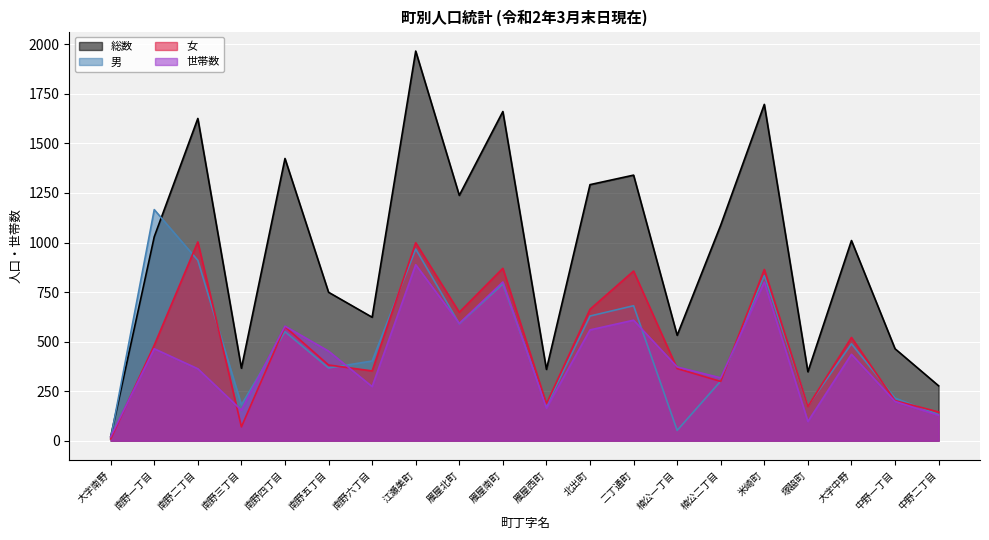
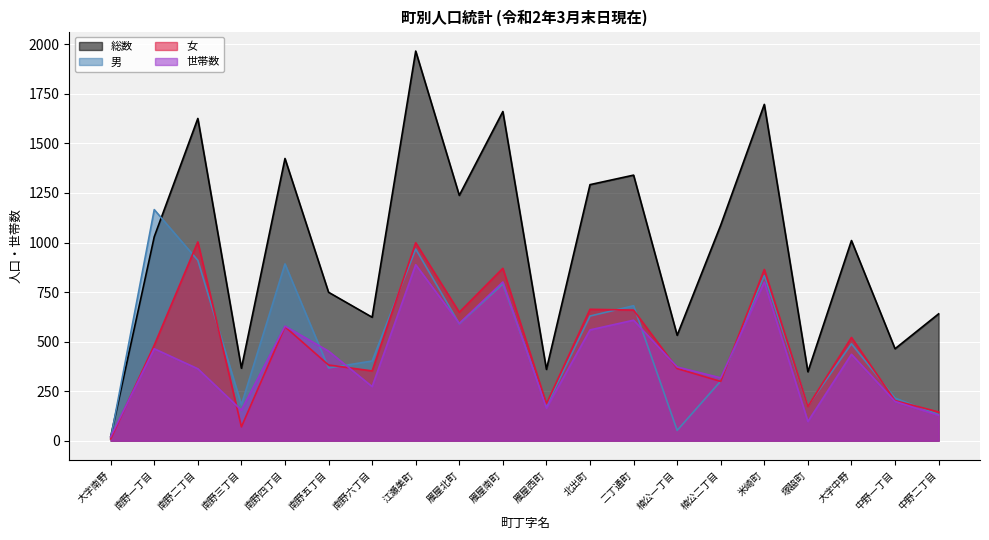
  {
    "総数": {
      "南野一丁目": 1030,
      "南野二丁目": 1630,
      "南野三丁目": 370,
      "南野四丁目": 1420,
      "南野五丁目": 750,
      "南野六丁目": 620,
      "江瀬美町": 1970,
      "雁屋北町": 1240,
      "雁屋南町": 1660,
      "雁屋西町": 360,
      "北出町": 1290,
      "二丁通町": 1340,
      "楠公一丁目": 530,
      "楠公二丁目": 1090,
      "米崎町": 1700,
      "塚脇町": 350,
      "大字中野": 1010,
      "中野一丁目": 460,
-     "中野二丁目": 280
+     "中野二丁目": 640
    },
    "男": {
      "南野一丁目": 1170,
      "南野二丁目": 910,
      "南野三丁目": 180,
-     "南野四丁目": 550,
+     "南野四丁目": 890,
      "南野五丁目": 370,
      "南野六丁目": 400,
      "江瀬美町": 970,
      "北出町": 630,
      "二丁通町": 680,
      "楠公一丁目": 50,
      "米崎町": 830,
      "大字中野": 490,
      "中野一丁目": 220
    },
    "女": {
      "南野一丁目": 480,
      "南野二丁目": 1000,
      "南野三丁目": 70,
      "南野五丁目": 380,
      "南野六丁目": 350,
      "江瀬美町": 1000,
      "雁屋北町": 650,
      "雁屋南町": 870,
      "北出町": 660,
-     "二丁通町": 860,
+     "二丁通町": 660,
      "米崎町": 860,
      "大字中野": 520
    },
    "世帯数": {
      "南野一丁目": 460,
      "南野二丁目": 360,
      "南野三丁目": 150,
      "南野五丁目": 450,
      "南野六丁目": 270,
      "江瀬美町": 890,
      "北出町": 560,
      "二丁通町": 610,
      "楠公二丁目": 320,
      "米崎町": 800,
      "塚脇町": 100,
      "大字中野": 440
    }
  }
